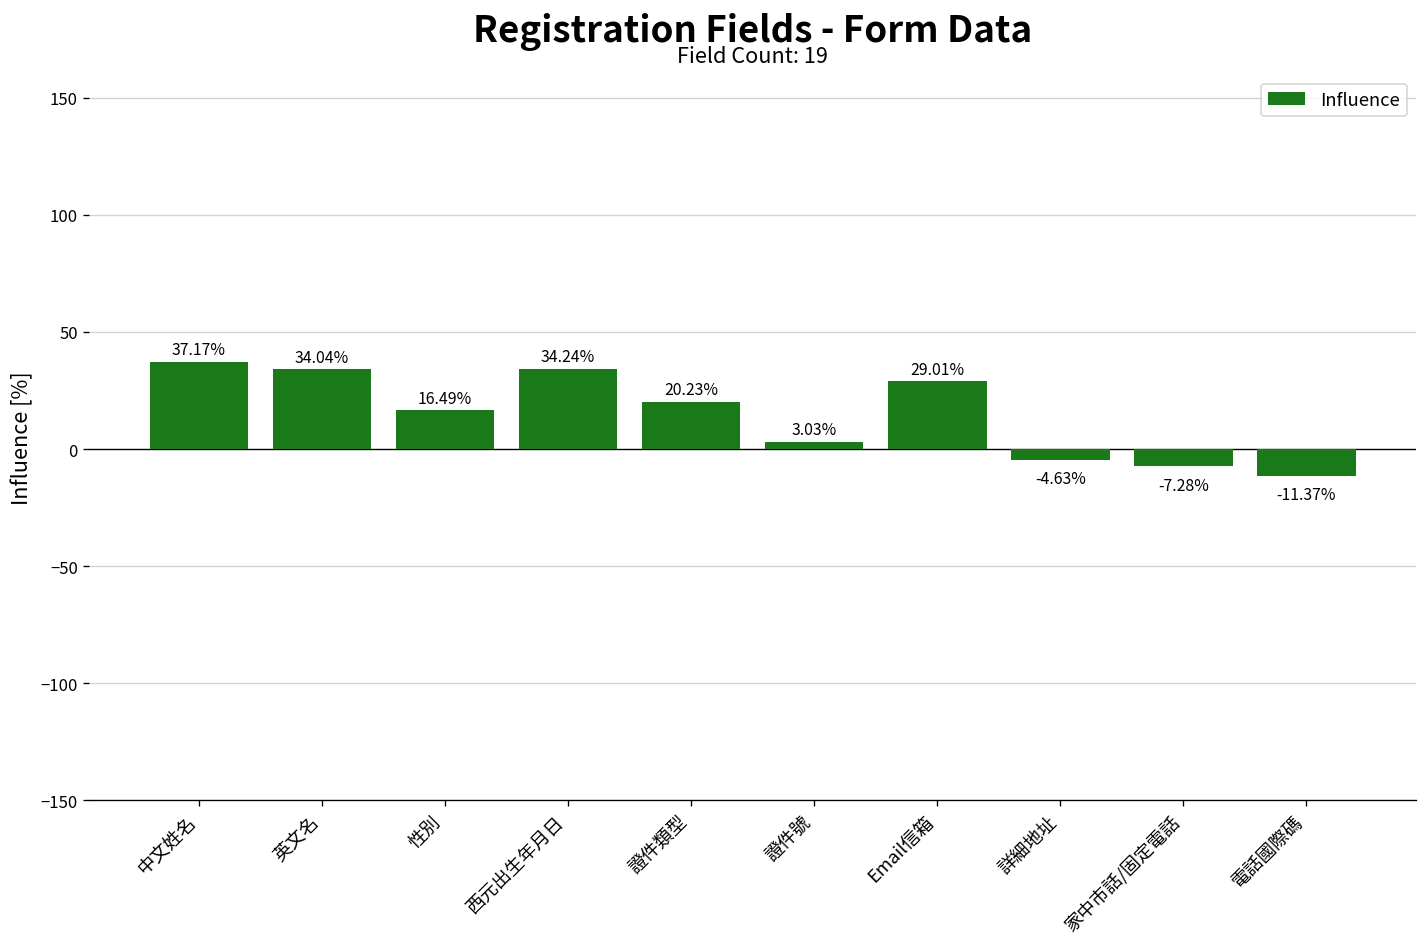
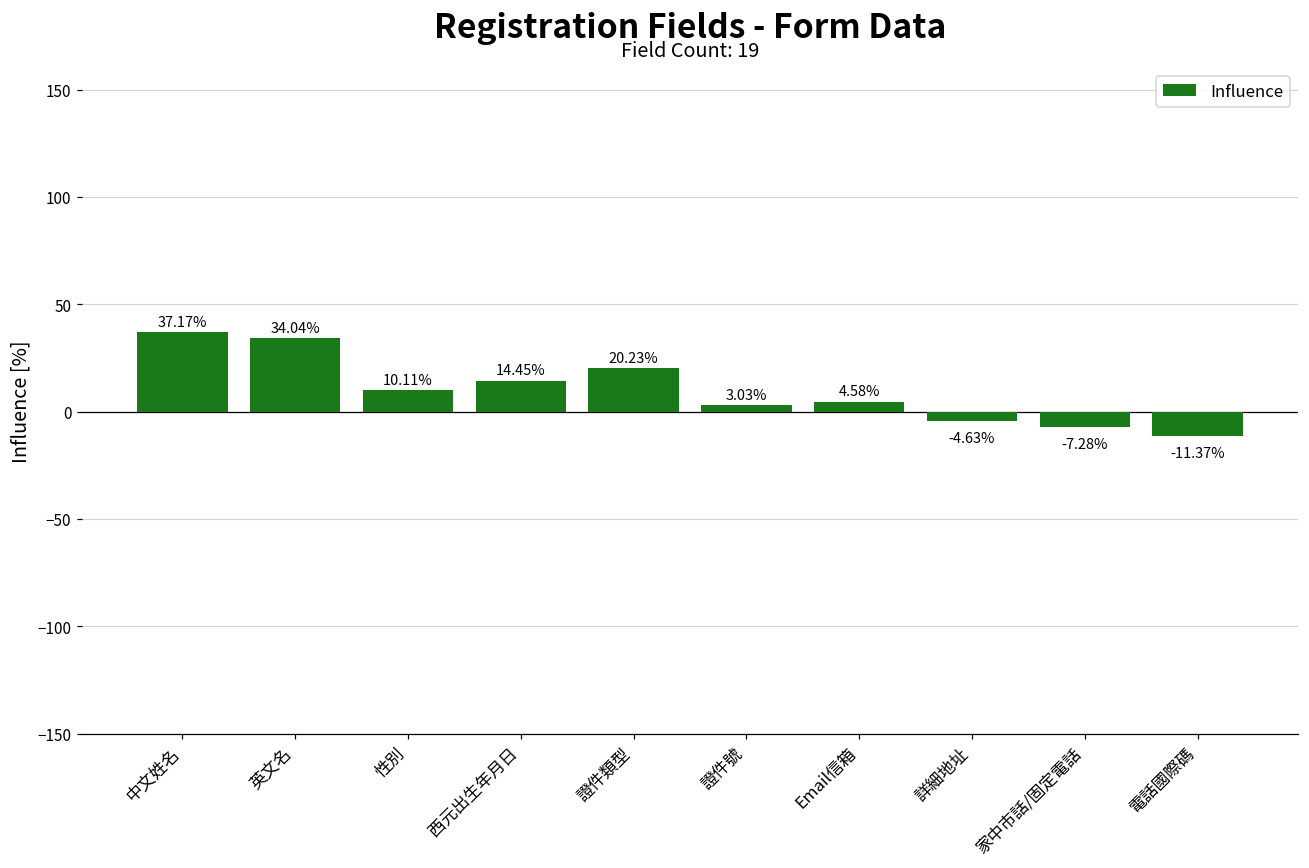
  {
    "中文姓名": "37.17%",
    "英文名": "34.04%",
-   "性別": "16.49%",
-   "西元出生年月日": "34.24%",
+   "性別": "10.11%",
+   "西元出生年月日": "14.45%",
    "證件類型": "20.23%",
    "證件號": "3.03%",
-   "Email信箱": "29.01%",
+   "Email信箱": "4.58%",
    "詳細地址": "-4.63%",
    "家中市話/固定電話": "-7.28%",
    "電話國際碼": "-11.37%"
  }
